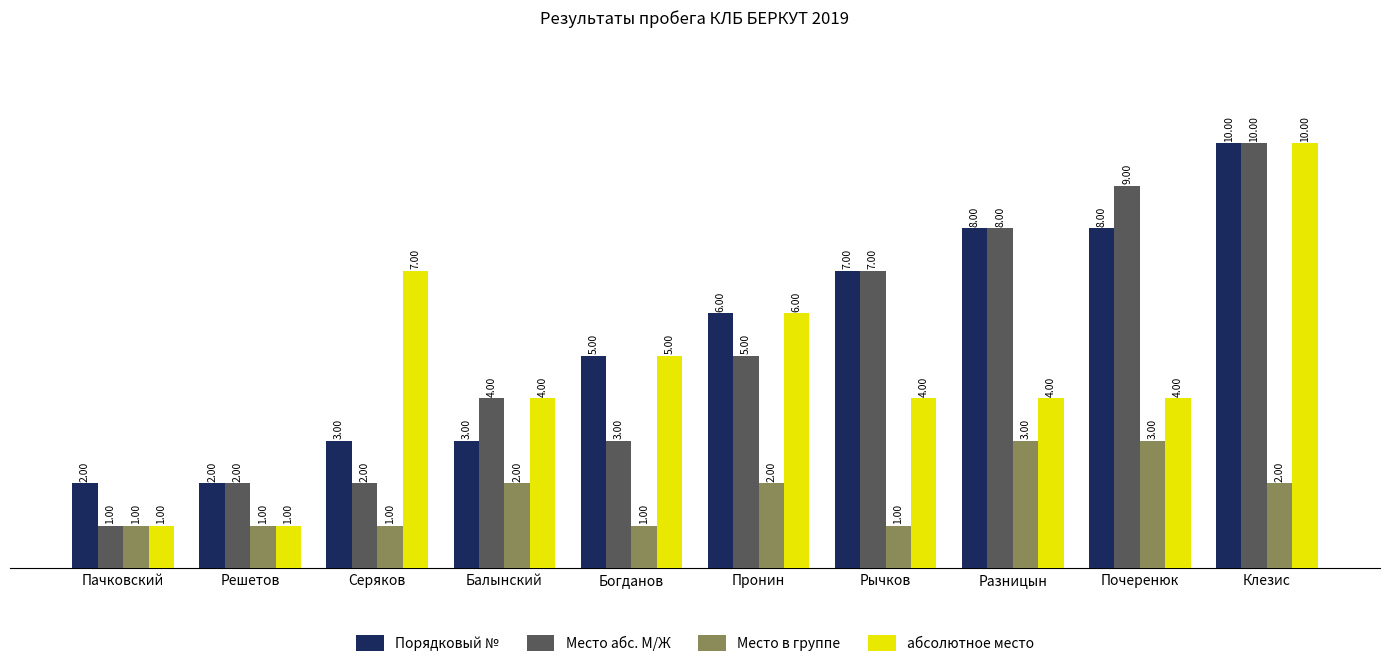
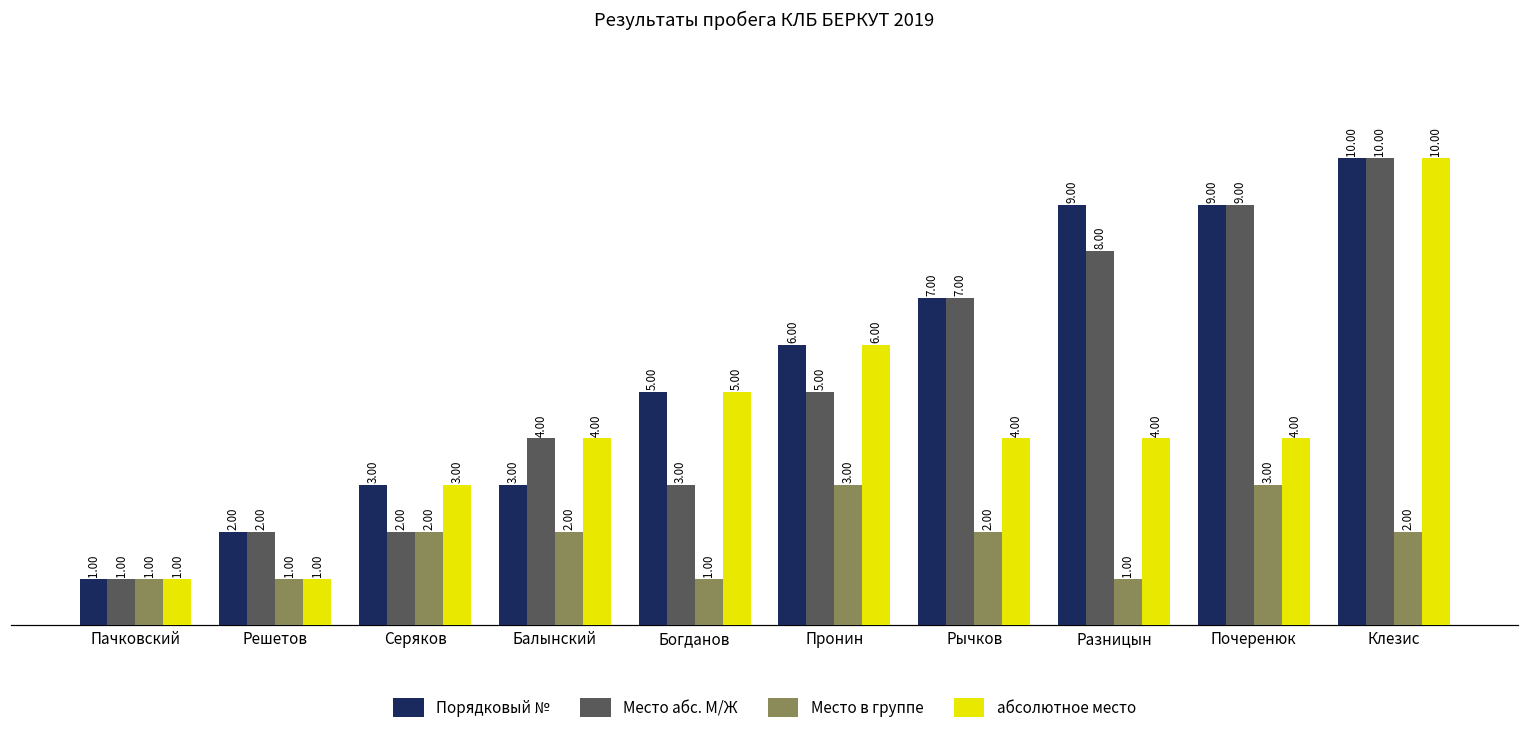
  {
    "Порядковый №": {
-     "Пачковский": 2.00,
+     "Пачковский": 1.00,
      "Решетов": 2.00,
      "Серяков": 3.00,
      "Балынский": 3.00,
      "Богданов": 5.00,
      "Пронин": 6.00,
      "Рычков": 7.00,
-     "Разницын": 8.00,
-     "Почеренюк": 8.00,
+     "Разницын": 9.00,
+     "Почеренюк": 9.00,
      "Клезис": 10.00
    },
    "Место абс. М/Ж": {
      "Пачковский": 1.00,
      "Решетов": 2.00,
      "Серяков": 2.00,
      "Балынский": 4.00,
      "Богданов": 3.00,
      "Пронин": 5.00,
      "Рычков": 7.00,
      "Разницын": 8.00,
      "Почеренюк": 9.00,
      "Клезис": 10.00
    },
    "Место в группе": {
      "Пачковский": 1.00,
      "Решетов": 1.00,
-     "Серяков": 1.00,
+     "Серяков": 2.00,
      "Балынский": 2.00,
      "Богданов": 1.00,
-     "Пронин": 2.00,
-     "Рычков": 1.00,
-     "Разницын": 3.00,
+     "Пронин": 3.00,
+     "Рычков": 2.00,
+     "Разницын": 1.00,
      "Почеренюк": 3.00,
      "Клезис": 2.00
    },
    "абсолютное место": {
      "Пачковский": 1.00,
      "Решетов": 1.00,
-     "Серяков": 7.00,
+     "Серяков": 3.00,
      "Балынский": 4.00,
      "Богданов": 5.00,
      "Пронин": 6.00,
      "Рычков": 4.00,
      "Разницын": 4.00,
      "Почеренюк": 4.00,
      "Клезис": 10.00
    }
  }
